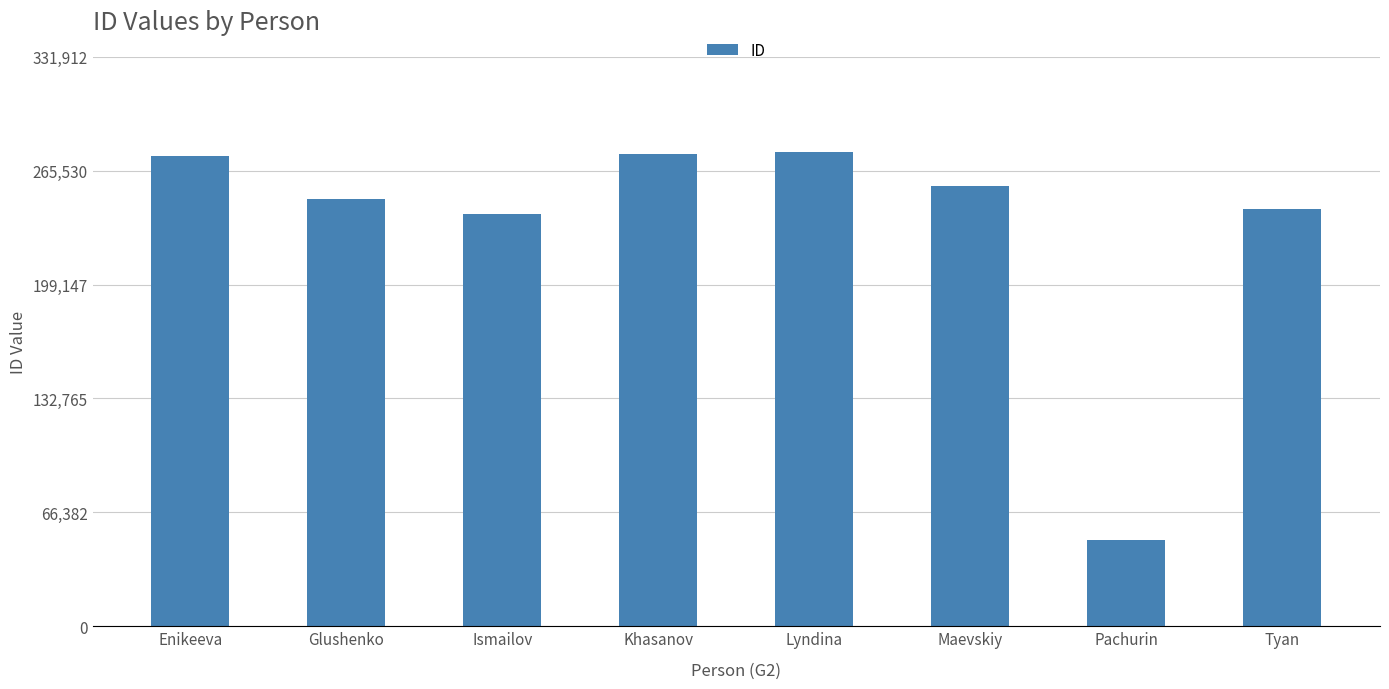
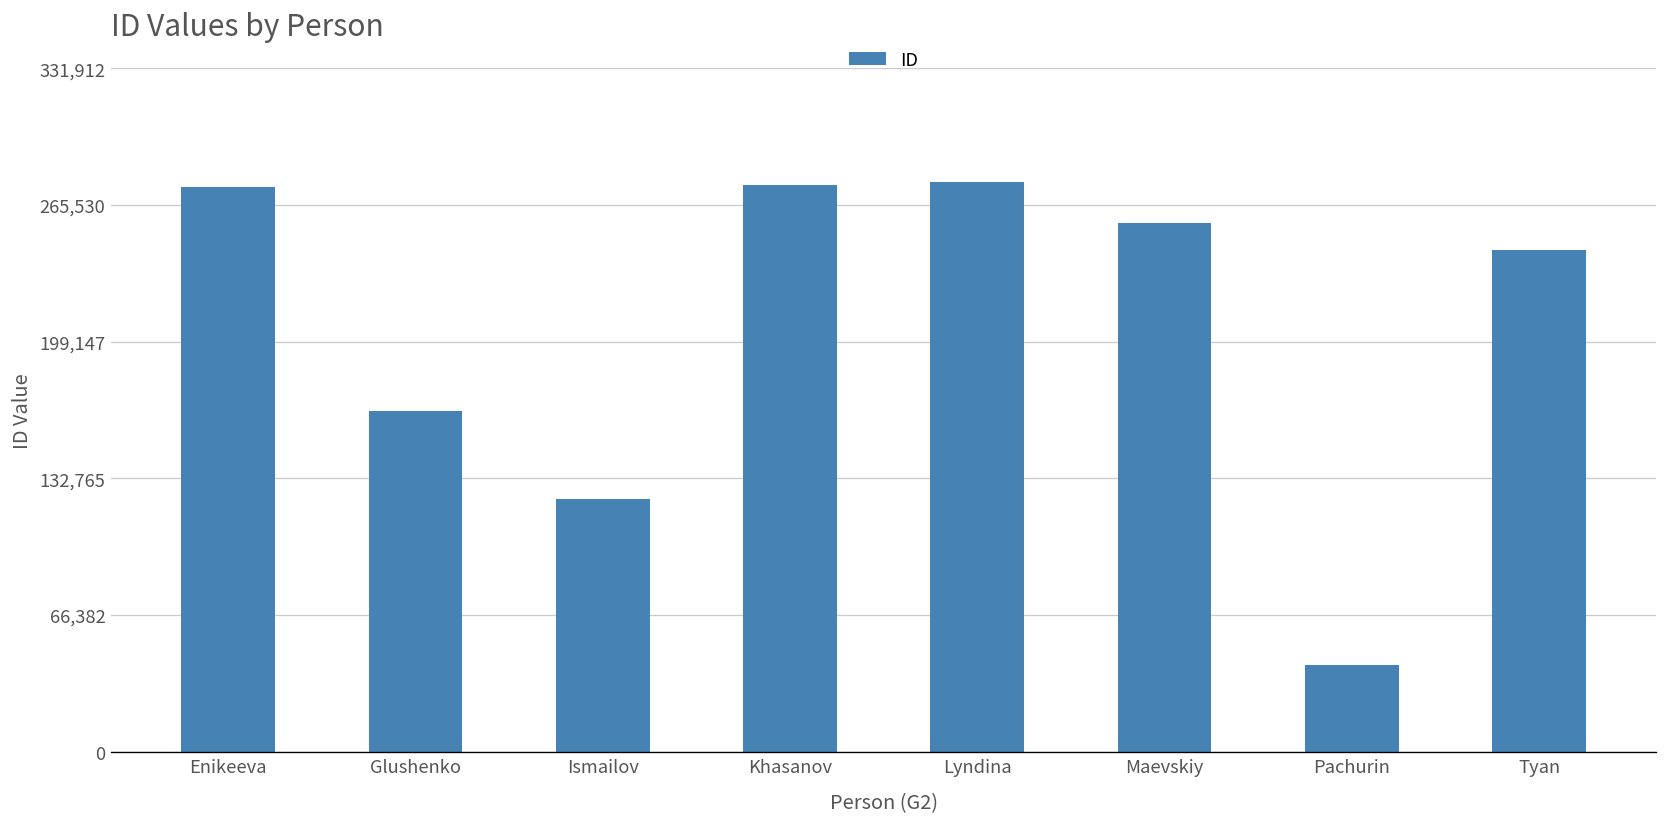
  {
    "Enikeeva": "274,000",
-   "Glushenko": "249,000",
-   "Ismailov": "240,000",
+   "Glushenko": "165,000",
+   "Ismailov": "123,000",
    "Khasanov": "275,000",
    "Lyndina": "277,000",
    "Maevskiy": "257,000",
-   "Pachurin": "50,000",
+   "Pachurin": "42,000",
    "Tyan": "243,000"
  }
